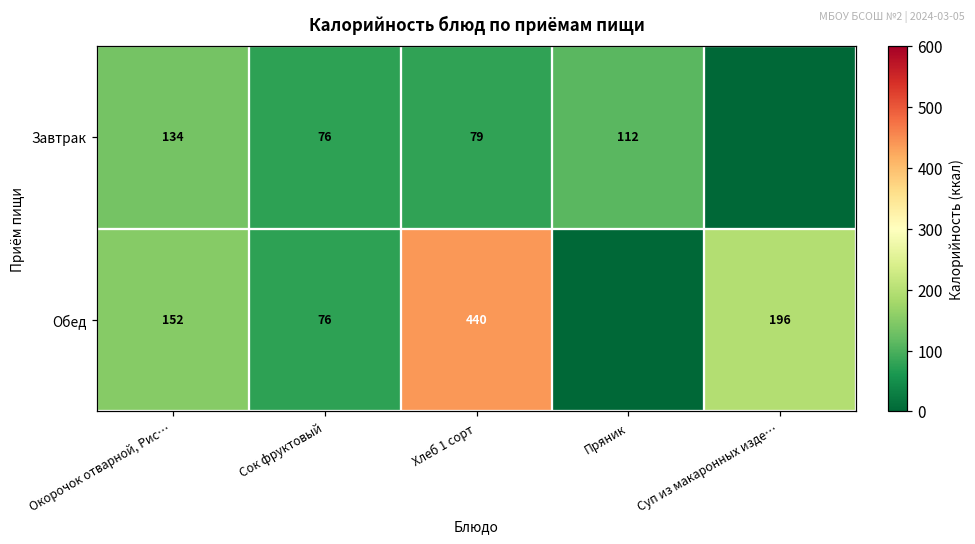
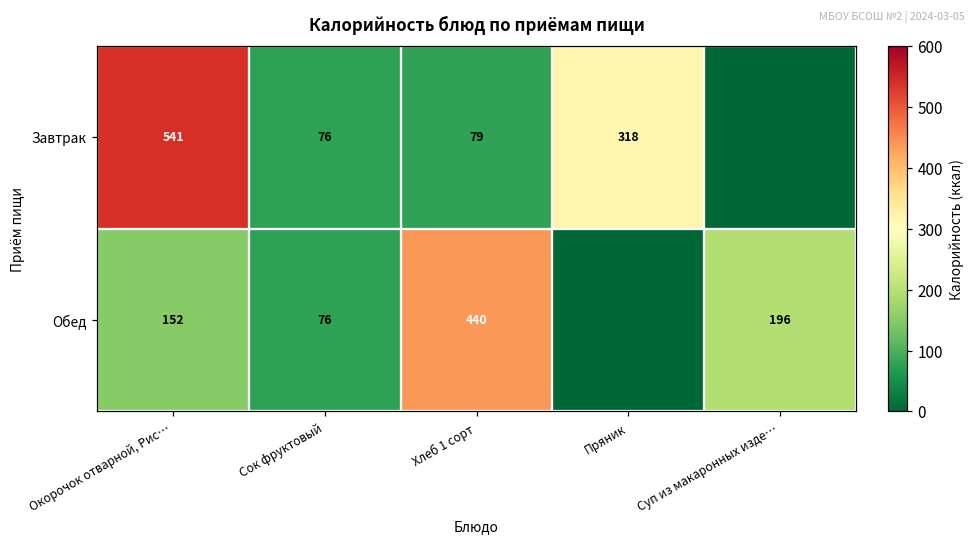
  {
    "Завтрак": {
-     "Окорочок отварной, Рис…": 134,
+     "Окорочок отварной, Рис…": 541,
      "Сок фруктовый": 76,
      "Хлеб 1 сорт": 79,
-     "Пряник": 112
+     "Пряник": 318
    },
    "Обед": {
      "Окорочок отварной, Рис…": 152,
      "Сок фруктовый": 76,
      "Хлеб 1 сорт": 440,
      "Суп из макаронных изде…": 196
    }
  }
